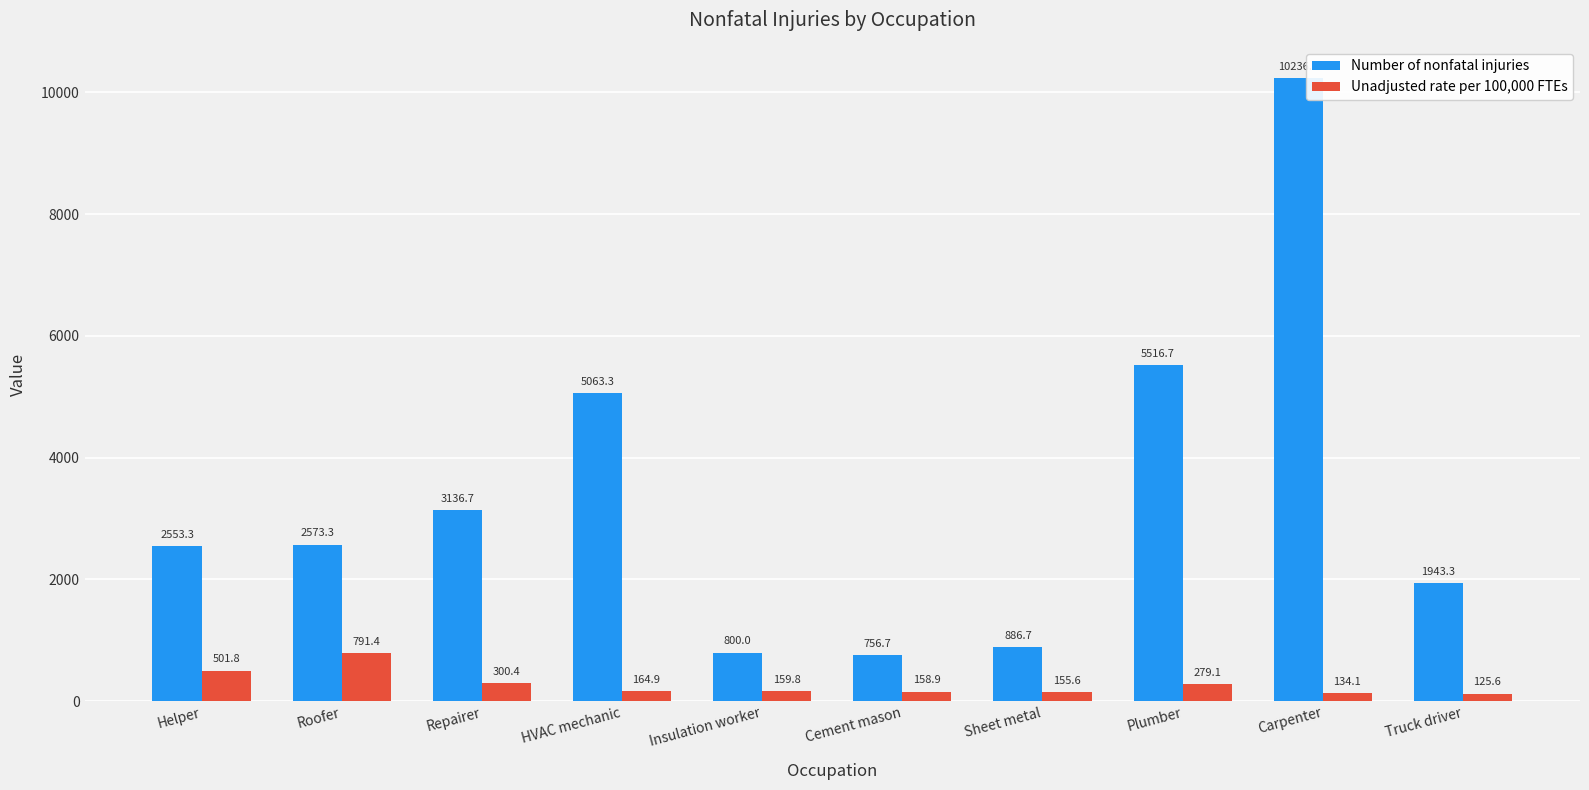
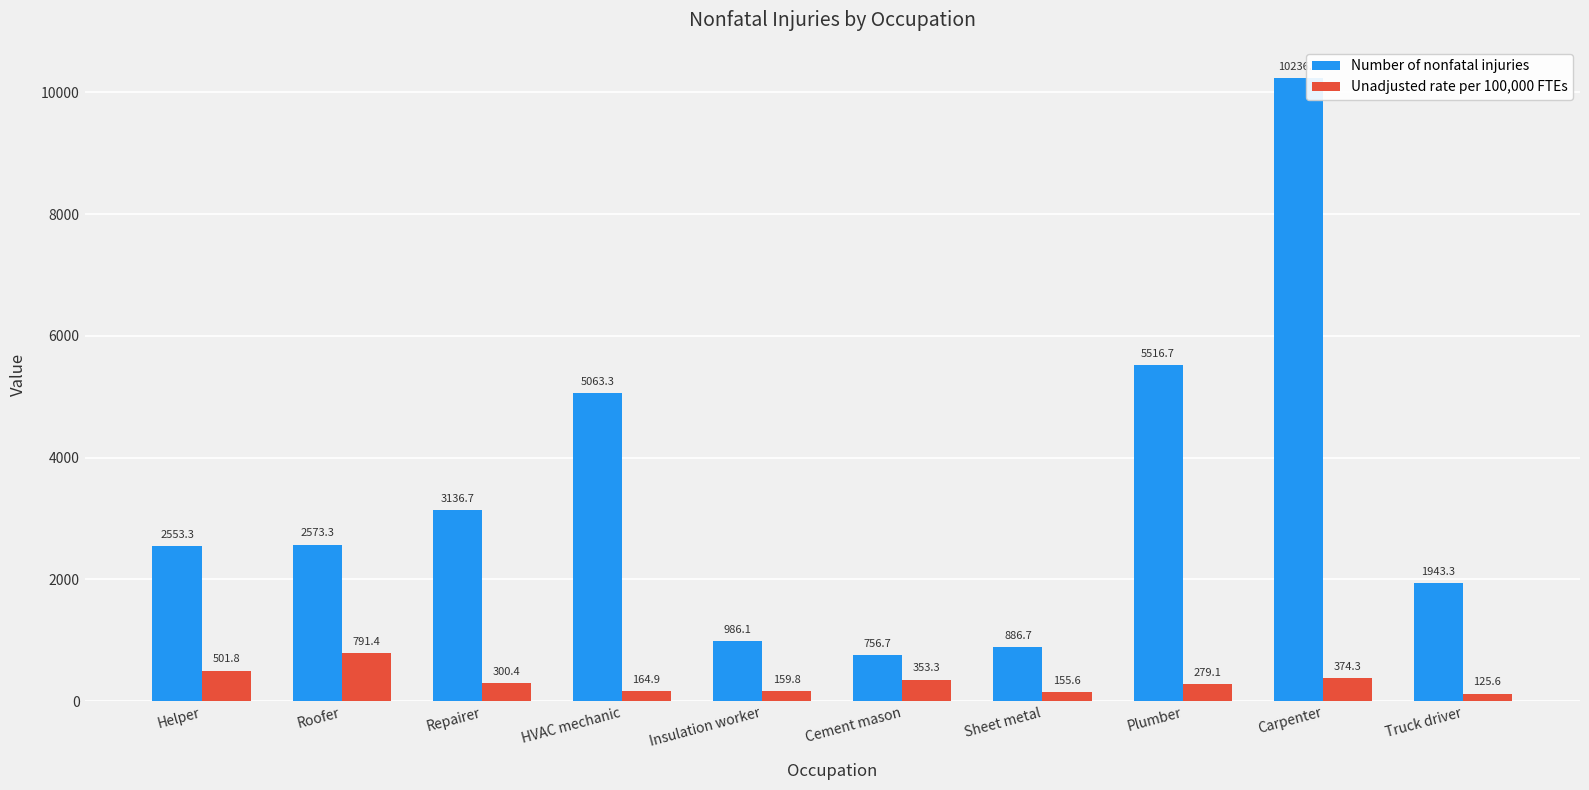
  {
    "Number of nonfatal injuries": {
      "Helper": 2553.3,
      "Roofer": 2573.3,
      "Repairer": 3136.7,
      "HVAC mechanic": 5063.3,
-     "Insulation worker": 800.0,
+     "Insulation worker": 986.1,
      "Cement mason": 756.7,
      "Sheet metal": 886.7,
      "Plumber": 5516.7,
      "Truck driver": 1943.3
    },
    "Unadjusted rate per 100,000 FTEs": {
      "Helper": 501.8,
      "Roofer": 791.4,
      "Repairer": 300.4,
      "HVAC mechanic": 164.9,
      "Insulation worker": 159.8,
-     "Cement mason": 158.9,
+     "Cement mason": 353.3,
      "Sheet metal": 155.6,
      "Plumber": 279.1,
-     "Carpenter": 134.1,
+     "Carpenter": 374.3,
      "Truck driver": 125.6
    }
  }
